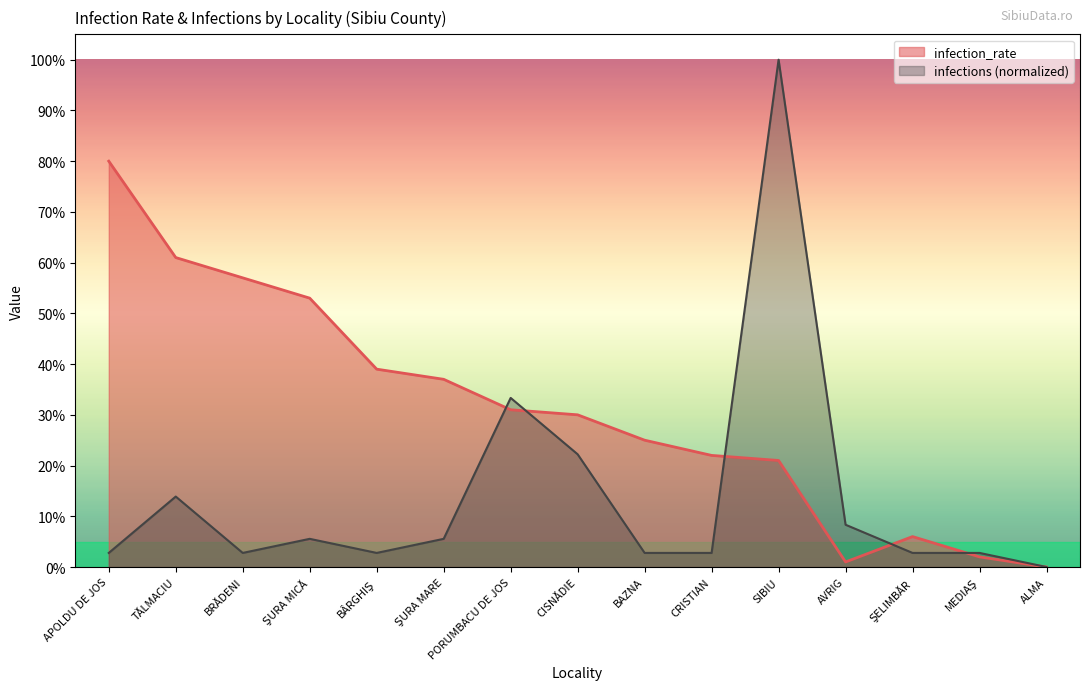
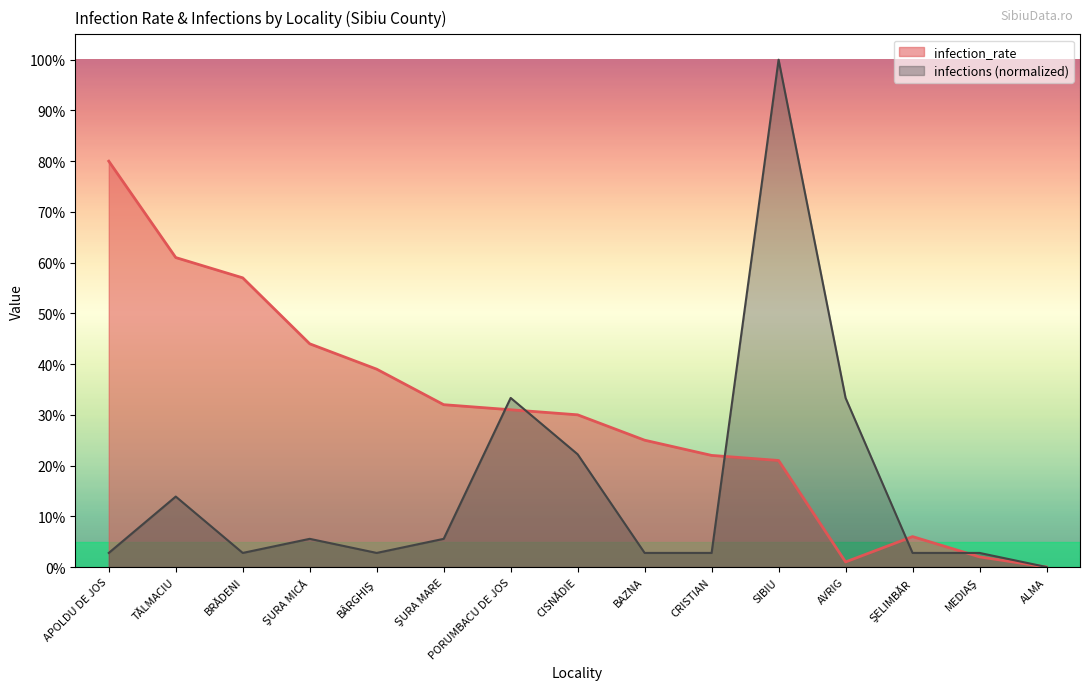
  {
    "infection_rate": {
      "APOLDU DE JOS": "80%",
      "TĂLMACIU": "61%",
      "BRĂDENI": "57%",
-     "ŞURA MICĂ": "53%",
+     "ŞURA MICĂ": "44%",
      "BÂRGHIŞ": "39%",
-     "ŞURA MARE": "37%",
+     "ŞURA MARE": "32%",
      "PORUMBACU DE JOS": "31%",
      "CISNĂDIE": "30%",
      "BAZNA": "25%",
      "CRISTIAN": "22%",
      "SIBIU": "21%",
      "ŞELIMBĂR": "6%"
    },
    "infections (normalized)": {
      "TĂLMACIU": "14%",
      "ŞURA MICĂ": "6%",
      "ŞURA MARE": "6%",
      "PORUMBACU DE JOS": "33%",
      "CISNĂDIE": "22%",
      "SIBIU": "100%",
-     "AVRIG": "8%"
+     "AVRIG": "33%"
    }
  }
